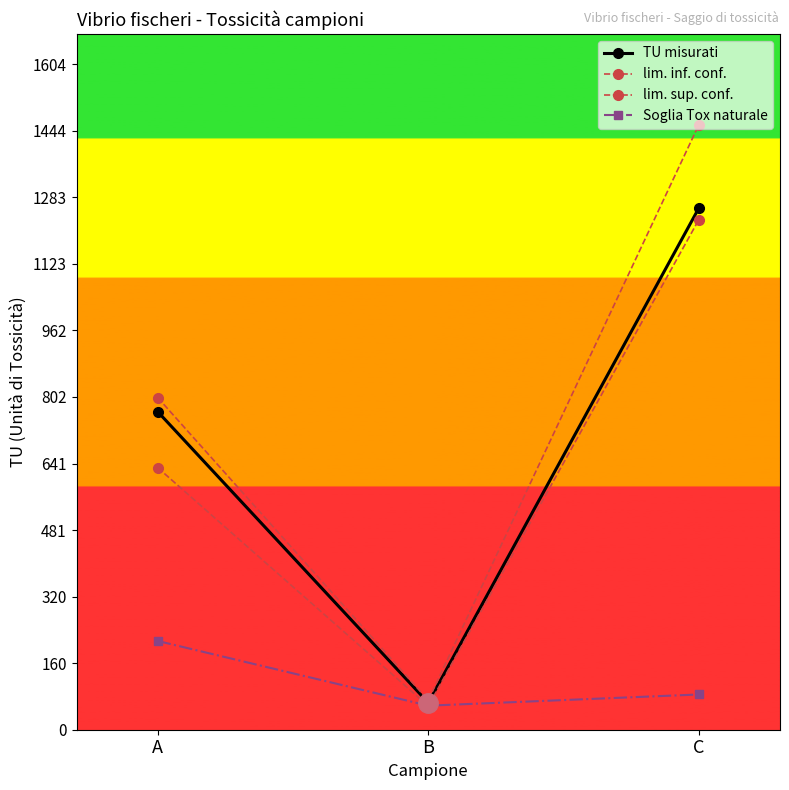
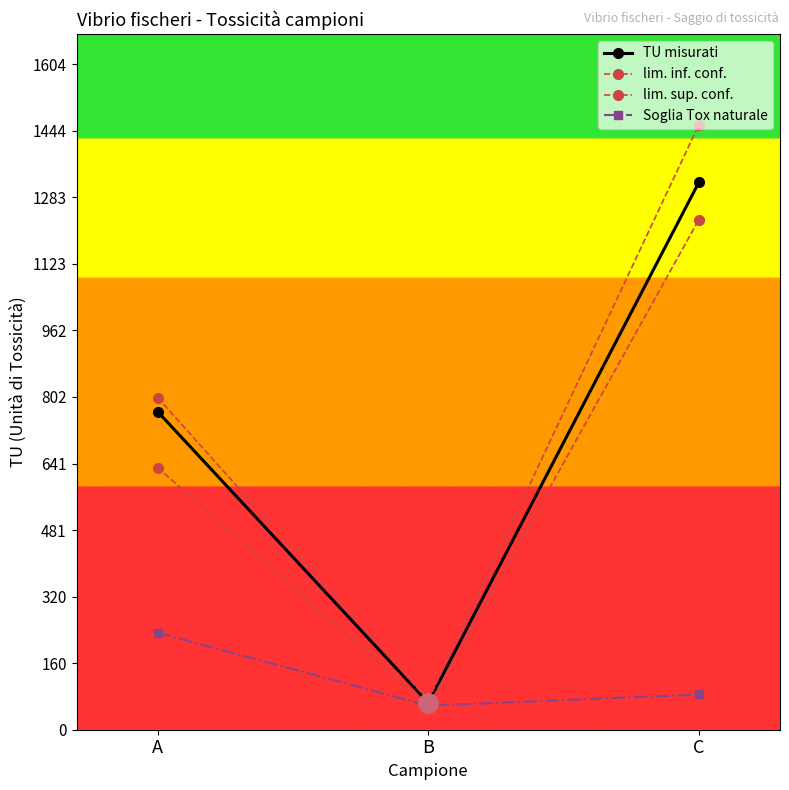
  {
    "TU misurati": {
      "A": 770,
-     "C": 1260
+     "C": 1320
    },
    "Soglia Tox naturale": {
-     "A": 210,
+     "A": 230,
      "C": 90
    }
  }
